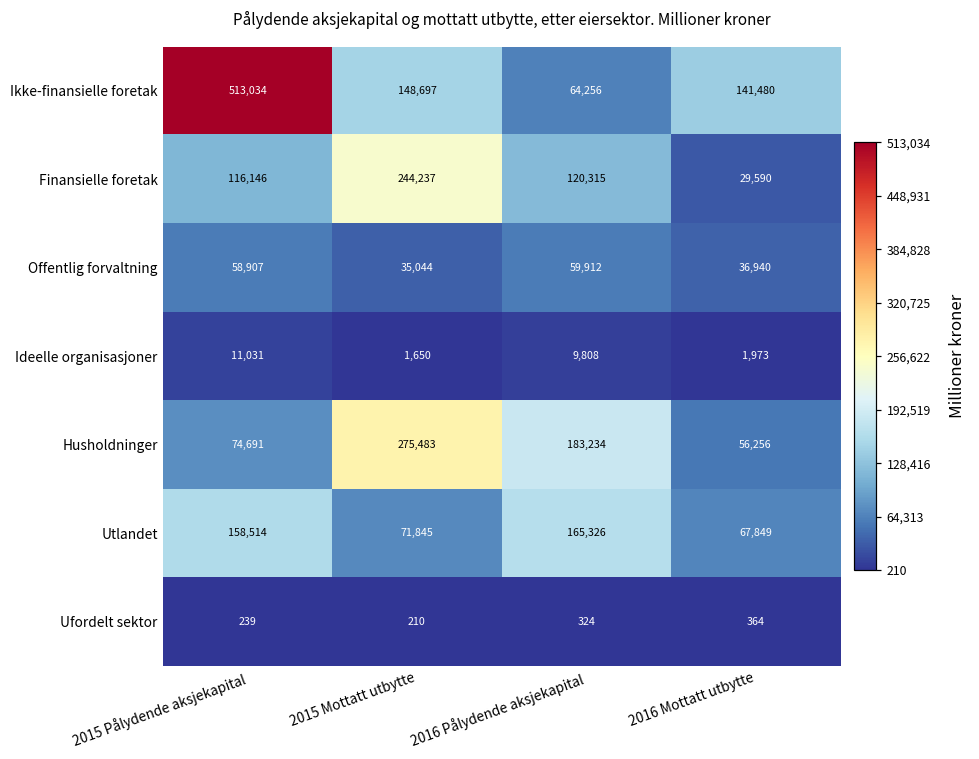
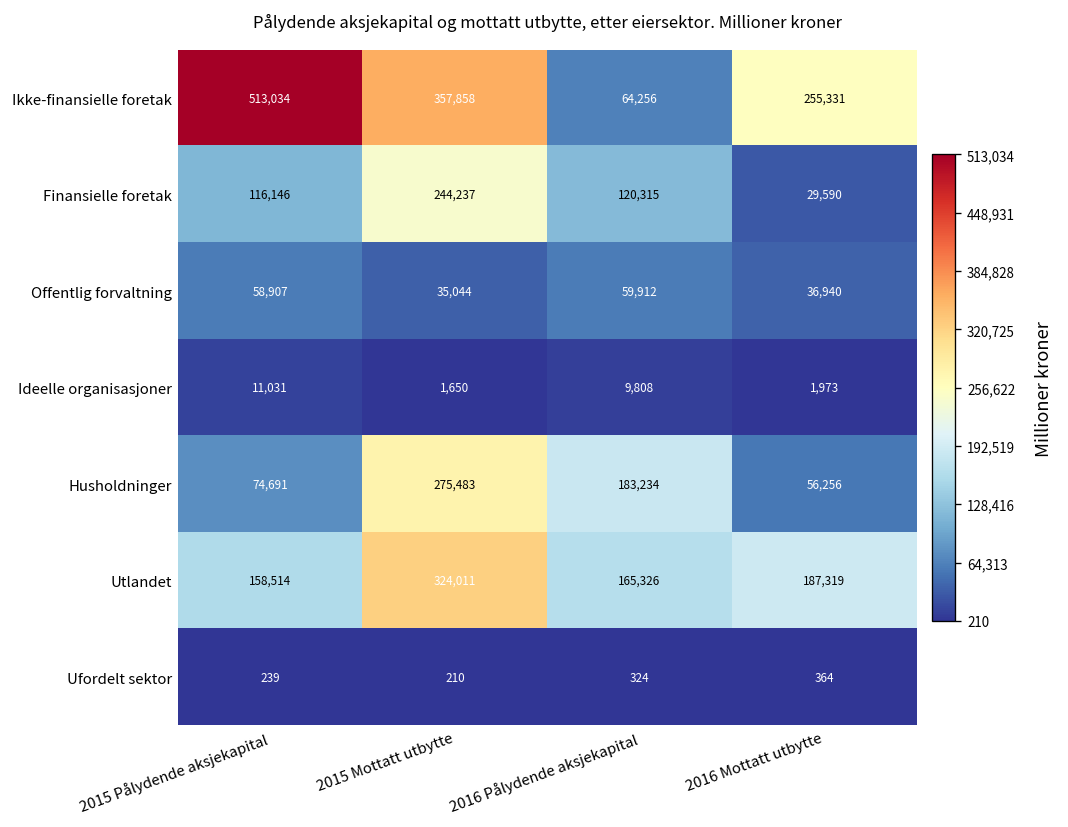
  {
    "Ikke-finansielle foretak": {
      "2015 Pålydende aksjekapital": "513,034",
-     "2015 Mottatt utbytte": "148,697",
+     "2015 Mottatt utbytte": "357,858",
      "2016 Pålydende aksjekapital": "64,256",
-     "2016 Mottatt utbytte": "141,480"
+     "2016 Mottatt utbytte": "255,331"
    },
    "Finansielle foretak": {
      "2015 Pålydende aksjekapital": "116,146",
      "2015 Mottatt utbytte": "244,237",
      "2016 Pålydende aksjekapital": "120,315",
      "2016 Mottatt utbytte": "29,590"
    },
    "Offentlig forvaltning": {
      "2015 Pålydende aksjekapital": "58,907",
      "2015 Mottatt utbytte": "35,044",
      "2016 Pålydende aksjekapital": "59,912",
      "2016 Mottatt utbytte": "36,940"
    },
    "Ideelle organisasjoner": {
      "2015 Pålydende aksjekapital": "11,031",
      "2015 Mottatt utbytte": "1,650",
      "2016 Pålydende aksjekapital": "9,808",
      "2016 Mottatt utbytte": "1,973"
    },
    "Husholdninger": {
      "2015 Pålydende aksjekapital": "74,691",
      "2015 Mottatt utbytte": "275,483",
      "2016 Pålydende aksjekapital": "183,234",
      "2016 Mottatt utbytte": "56,256"
    },
    "Utlandet": {
      "2015 Pålydende aksjekapital": "158,514",
-     "2015 Mottatt utbytte": "71,845",
+     "2015 Mottatt utbytte": "324,011",
      "2016 Pålydende aksjekapital": "165,326",
-     "2016 Mottatt utbytte": "67,849"
+     "2016 Mottatt utbytte": "187,319"
    },
    "Ufordelt sektor": {
      "2015 Pålydende aksjekapital": "239",
      "2015 Mottatt utbytte": "210",
      "2016 Pålydende aksjekapital": "324",
      "2016 Mottatt utbytte": "364"
    }
  }
